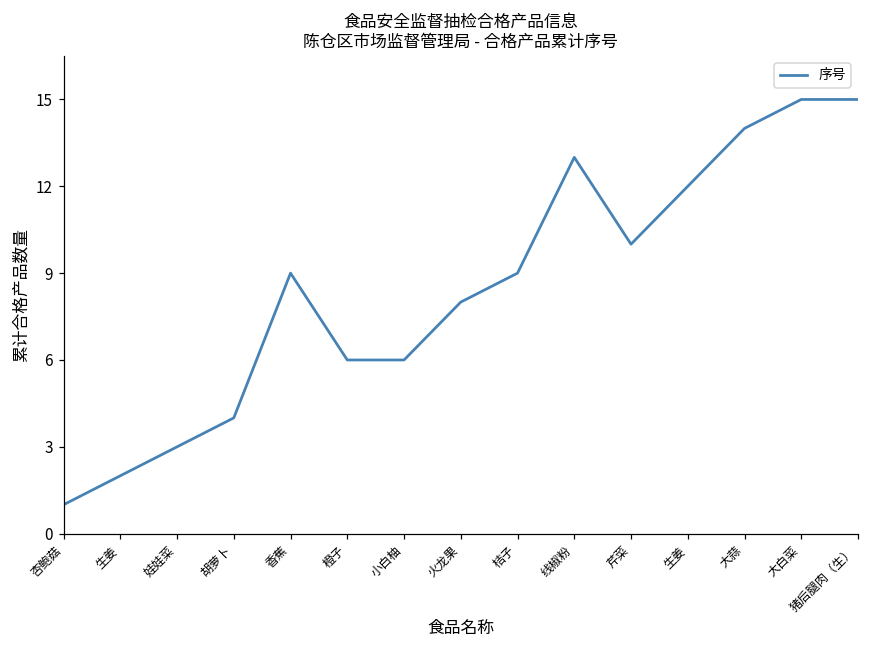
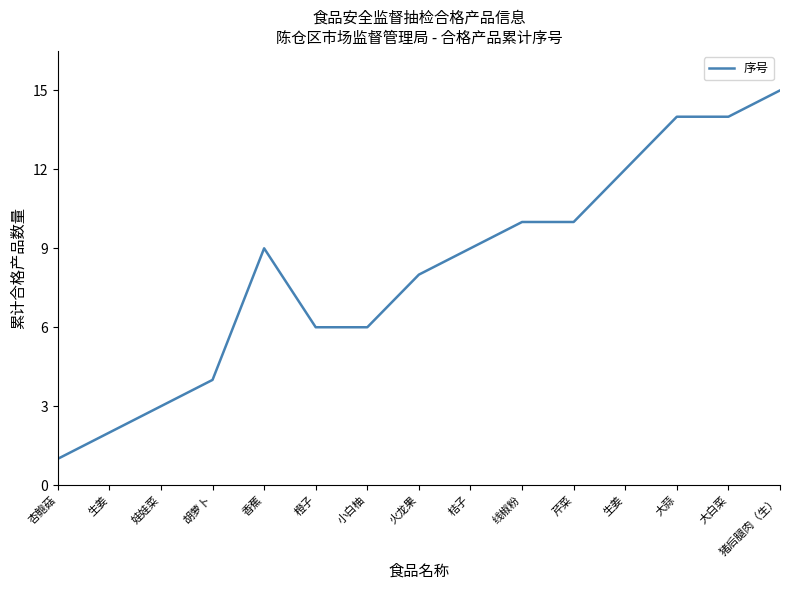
  {
    "杏鲍菇": 1,
    "娃娃菜": 3,
    "胡萝卜": 4,
    "香蕉": 9,
    "橙子": 6,
    "小白柚": 6,
    "火龙果": 8,
    "桔子": 9,
-   "线椒粉": 13,
+   "线椒粉": 10,
    "芹菜": 10,
    "大蒜": 14,
-   "大白菜": 15,
+   "大白菜": 14,
    "猪后腿肉（生）": 15
  }
